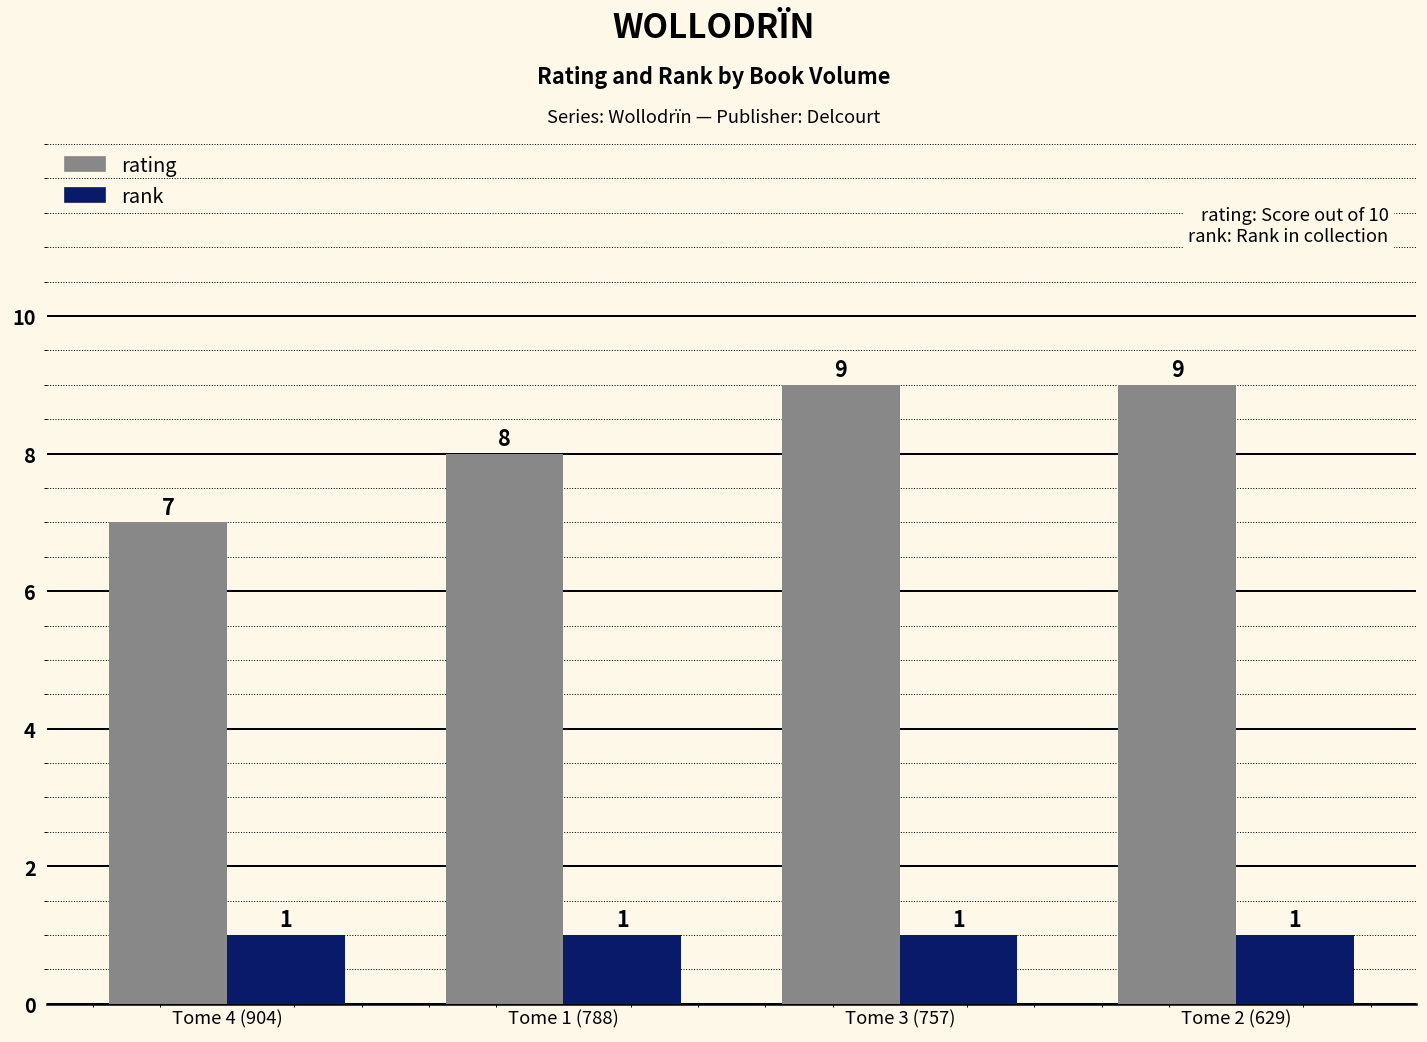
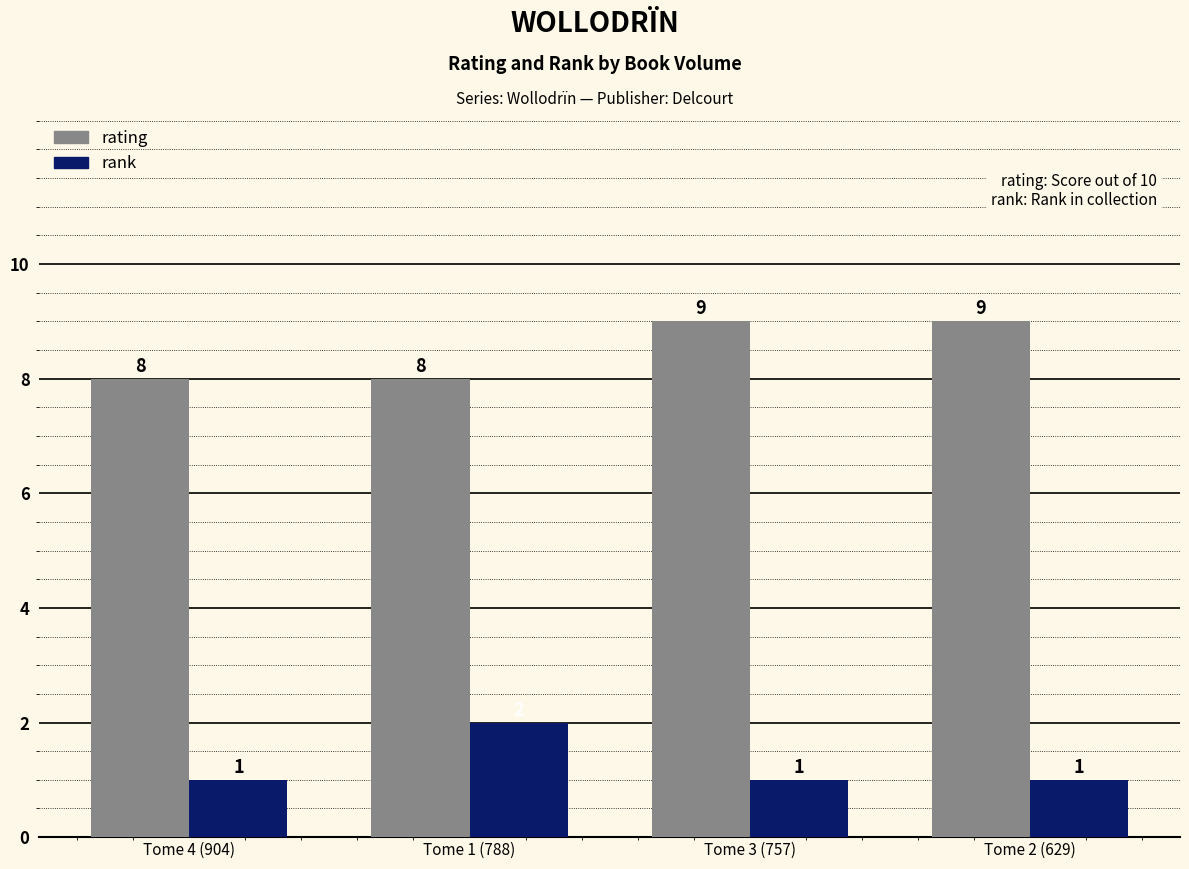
  {
    "rating": {
-     "Tome 4 (904)": 7,
+     "Tome 4 (904)": 8,
      "Tome 1 (788)": 8,
      "Tome 3 (757)": 9,
      "Tome 2 (629)": 9
    },
    "rank": {
-     "Tome 1 (788)": 1
+     "Tome 1 (788)": 2
    }
  }
